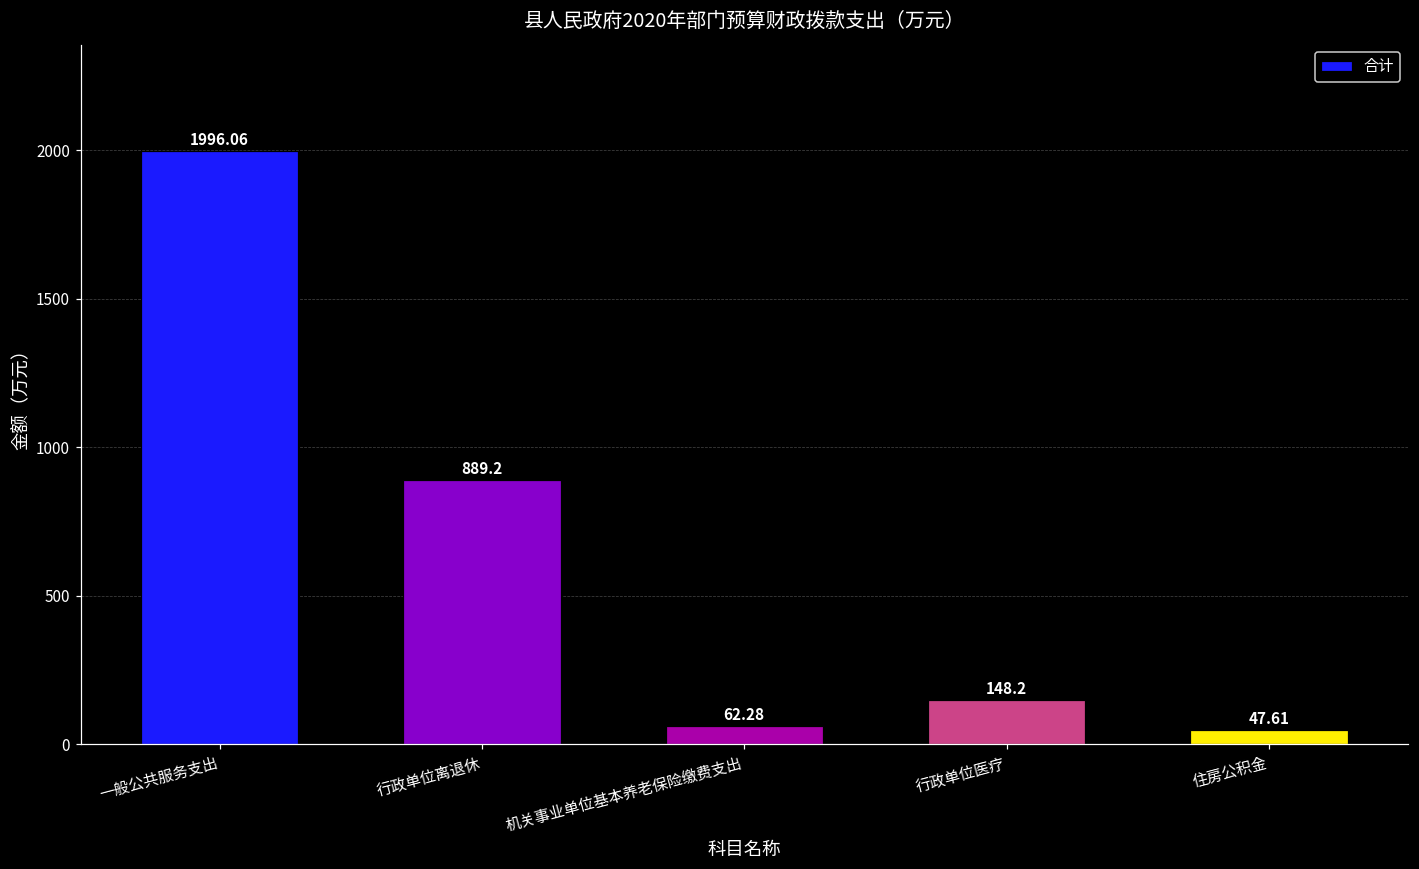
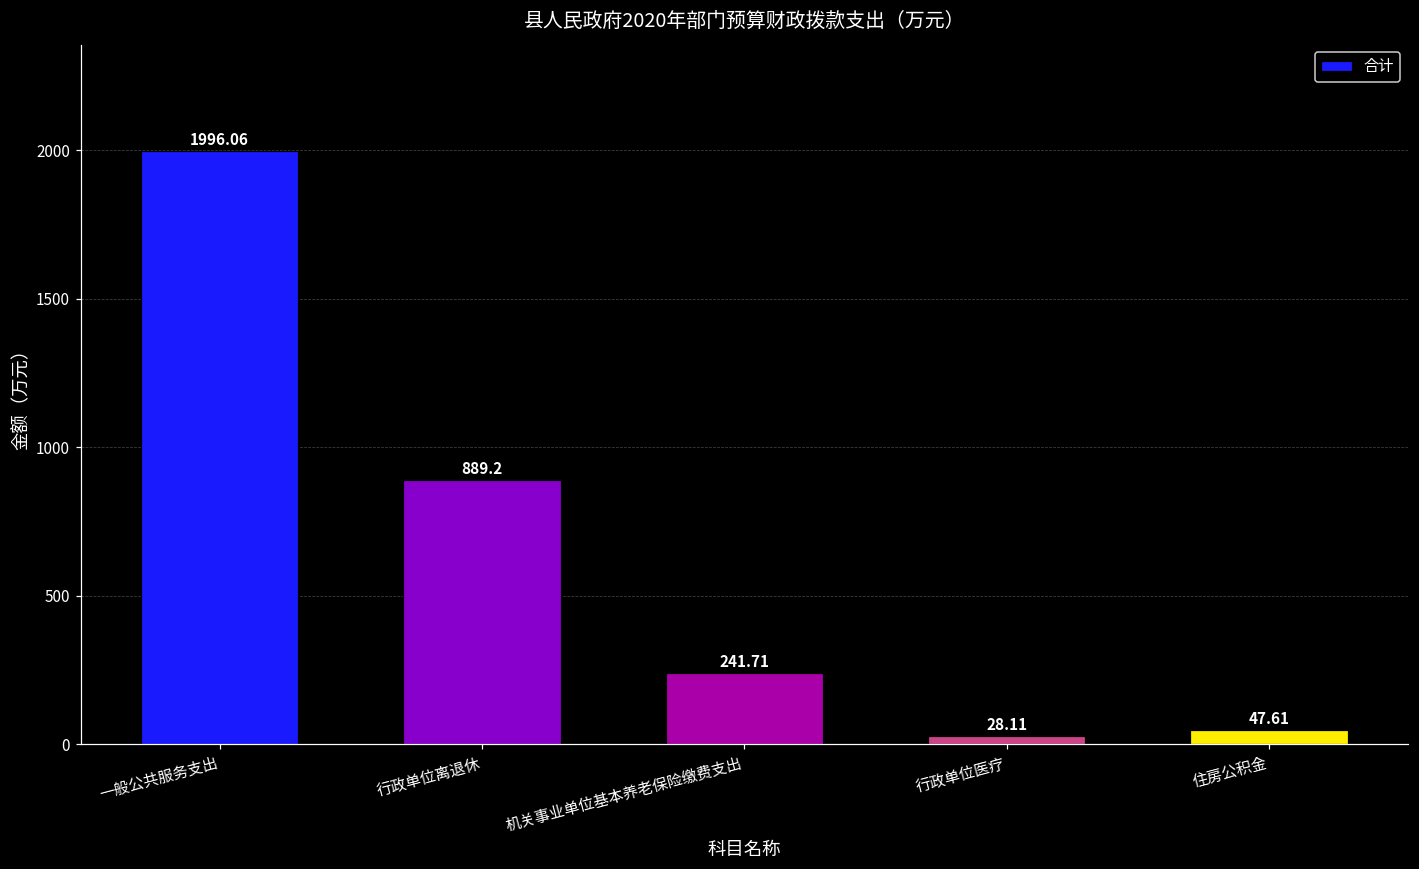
  {
    "一般公共服务支出": 1996.06,
    "行政单位离退休": 889.2,
-   "机关事业单位基本养老保险缴费支出": 62.28,
-   "行政单位医疗": 148.2,
+   "机关事业单位基本养老保险缴费支出": 241.71,
+   "行政单位医疗": 28.11,
    "住房公积金": 47.61
  }
